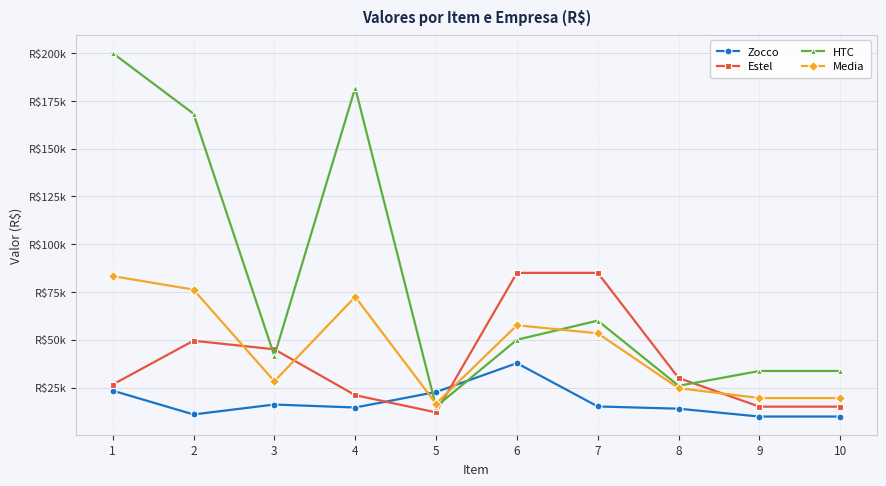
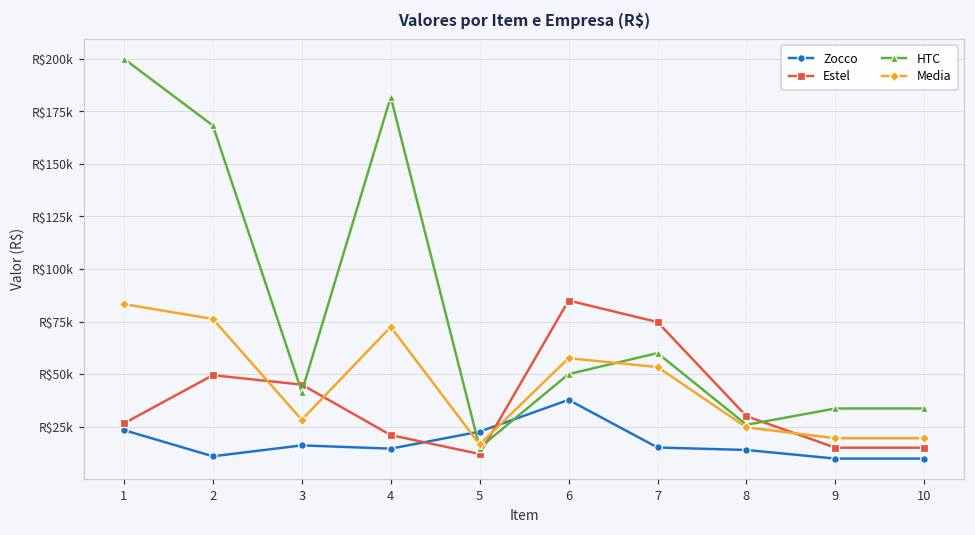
  {
    "Zocco": {
      "1": "R$23000",
      "2": "R$11000",
      "3": "R$16000",
      "4": "R$15000",
      "5": "R$23000",
      "6": "R$38000",
      "7": "R$15000",
      "8": "R$14000",
      "9": "R$10000",
      "10": "R$10000"
    },
    "Estel": {
      "1": "R$27000",
      "2": "R$50000",
      "3": "R$45000",
      "4": "R$21000",
      "5": "R$12000",
      "6": "R$85000",
-     "7": "R$85000",
+     "7": "R$75000",
      "8": "R$30000",
      "9": "R$15000",
      "10": "R$15000"
    },
    "HTC": {
      "1": "R$200000",
      "2": "R$168000",
      "3": "R$42000",
      "4": "R$182000",
      "5": "R$15000",
      "6": "R$50000",
      "7": "R$60000",
      "9": "R$34000",
      "10": "R$34000"
    },
    "Media": {
      "1": "R$83000",
      "2": "R$76000",
      "3": "R$28000",
      "4": "R$72000",
      "5": "R$17000",
      "6": "R$58000",
      "7": "R$53000",
      "9": "R$19000",
      "10": "R$19000"
    }
  }
